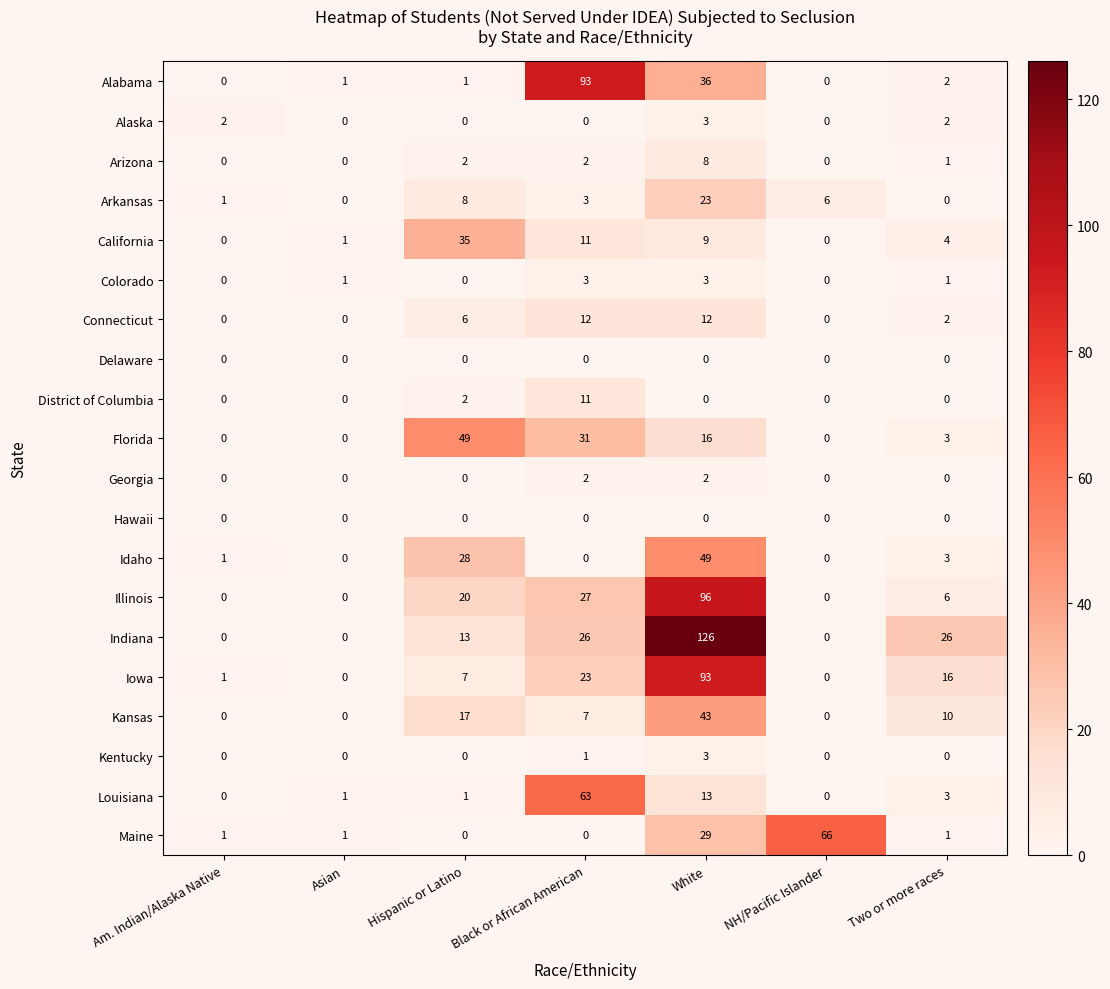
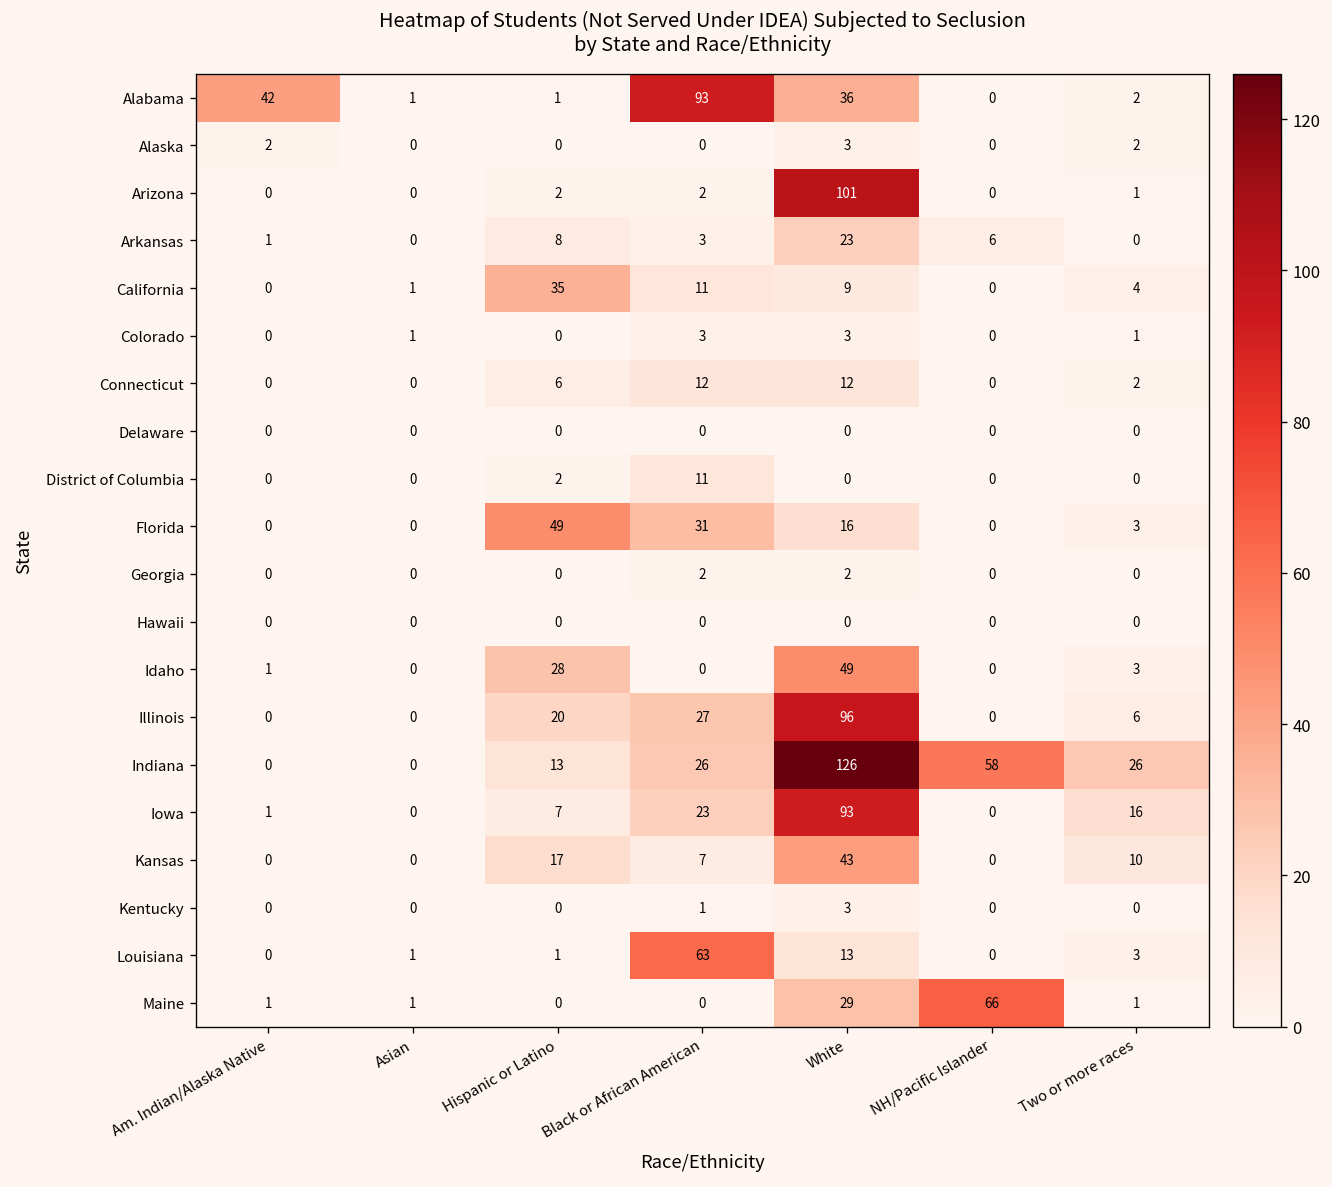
  {
    "Alabama": {
-     "Am. Indian/Alaska Native": 0,
+     "Am. Indian/Alaska Native": 42,
      "Asian": 1,
      "Hispanic or Latino": 1,
      "Black or African American": 93,
      "White": 36,
      "NH/Pacific Islander": 0,
      "Two or more races": 2
    },
    "Alaska": {
      "Am. Indian/Alaska Native": 2,
      "Asian": 0,
      "Hispanic or Latino": 0,
      "Black or African American": 0,
      "White": 3,
      "NH/Pacific Islander": 0,
      "Two or more races": 2
    },
    "Arizona": {
      "Am. Indian/Alaska Native": 0,
      "Asian": 0,
      "Hispanic or Latino": 2,
      "Black or African American": 2,
-     "White": 8,
+     "White": 101,
      "NH/Pacific Islander": 0,
      "Two or more races": 1
    },
    "Arkansas": {
      "Am. Indian/Alaska Native": 1,
      "Asian": 0,
      "Hispanic or Latino": 8,
      "Black or African American": 3,
      "White": 23,
      "NH/Pacific Islander": 6,
      "Two or more races": 0
    },
    "California": {
      "Am. Indian/Alaska Native": 0,
      "Asian": 1,
      "Hispanic or Latino": 35,
      "Black or African American": 11,
      "White": 9,
      "NH/Pacific Islander": 0,
      "Two or more races": 4
    },
    "Colorado": {
      "Am. Indian/Alaska Native": 0,
      "Asian": 1,
      "Hispanic or Latino": 0,
      "Black or African American": 3,
      "White": 3,
      "NH/Pacific Islander": 0,
      "Two or more races": 1
    },
    "Connecticut": {
      "Am. Indian/Alaska Native": 0,
      "Asian": 0,
      "Hispanic or Latino": 6,
      "Black or African American": 12,
      "White": 12,
      "NH/Pacific Islander": 0,
      "Two or more races": 2
    },
    "Delaware": {
      "Am. Indian/Alaska Native": 0,
      "Asian": 0,
      "Hispanic or Latino": 0,
      "Black or African American": 0,
      "White": 0,
      "NH/Pacific Islander": 0,
      "Two or more races": 0
    },
    "District of Columbia": {
      "Am. Indian/Alaska Native": 0,
      "Asian": 0,
      "Hispanic or Latino": 2,
      "Black or African American": 11,
      "White": 0,
      "NH/Pacific Islander": 0,
      "Two or more races": 0
    },
    "Florida": {
      "Am. Indian/Alaska Native": 0,
      "Asian": 0,
      "Hispanic or Latino": 49,
      "Black or African American": 31,
      "White": 16,
      "NH/Pacific Islander": 0,
      "Two or more races": 3
    },
    "Georgia": {
      "Am. Indian/Alaska Native": 0,
      "Asian": 0,
      "Hispanic or Latino": 0,
      "Black or African American": 2,
      "White": 2,
      "NH/Pacific Islander": 0,
      "Two or more races": 0
    },
    "Hawaii": {
      "Am. Indian/Alaska Native": 0,
      "Asian": 0,
      "Hispanic or Latino": 0,
      "Black or African American": 0,
      "White": 0,
      "NH/Pacific Islander": 0,
      "Two or more races": 0
    },
    "Idaho": {
      "Am. Indian/Alaska Native": 1,
      "Asian": 0,
      "Hispanic or Latino": 28,
      "Black or African American": 0,
      "White": 49,
      "NH/Pacific Islander": 0,
      "Two or more races": 3
    },
    "Illinois": {
      "Am. Indian/Alaska Native": 0,
      "Asian": 0,
      "Hispanic or Latino": 20,
      "Black or African American": 27,
      "White": 96,
      "NH/Pacific Islander": 0,
      "Two or more races": 6
    },
    "Indiana": {
      "Am. Indian/Alaska Native": 0,
      "Asian": 0,
      "Hispanic or Latino": 13,
      "Black or African American": 26,
      "White": 126,
-     "NH/Pacific Islander": 0,
+     "NH/Pacific Islander": 58,
      "Two or more races": 26
    },
    "Iowa": {
      "Am. Indian/Alaska Native": 1,
      "Asian": 0,
      "Hispanic or Latino": 7,
      "Black or African American": 23,
      "White": 93,
      "NH/Pacific Islander": 0,
      "Two or more races": 16
    },
    "Kansas": {
      "Am. Indian/Alaska Native": 0,
      "Asian": 0,
      "Hispanic or Latino": 17,
      "Black or African American": 7,
      "White": 43,
      "NH/Pacific Islander": 0,
      "Two or more races": 10
    },
    "Kentucky": {
      "Am. Indian/Alaska Native": 0,
      "Asian": 0,
      "Hispanic or Latino": 0,
      "Black or African American": 1,
      "White": 3,
      "NH/Pacific Islander": 0,
      "Two or more races": 0
    },
    "Louisiana": {
      "Am. Indian/Alaska Native": 0,
      "Asian": 1,
      "Hispanic or Latino": 1,
      "Black or African American": 63,
      "White": 13,
      "NH/Pacific Islander": 0,
      "Two or more races": 3
    },
    "Maine": {
      "Am. Indian/Alaska Native": 1,
      "Asian": 1,
      "Hispanic or Latino": 0,
      "Black or African American": 0,
      "White": 29,
      "NH/Pacific Islander": 66,
      "Two or more races": 1
    }
  }
